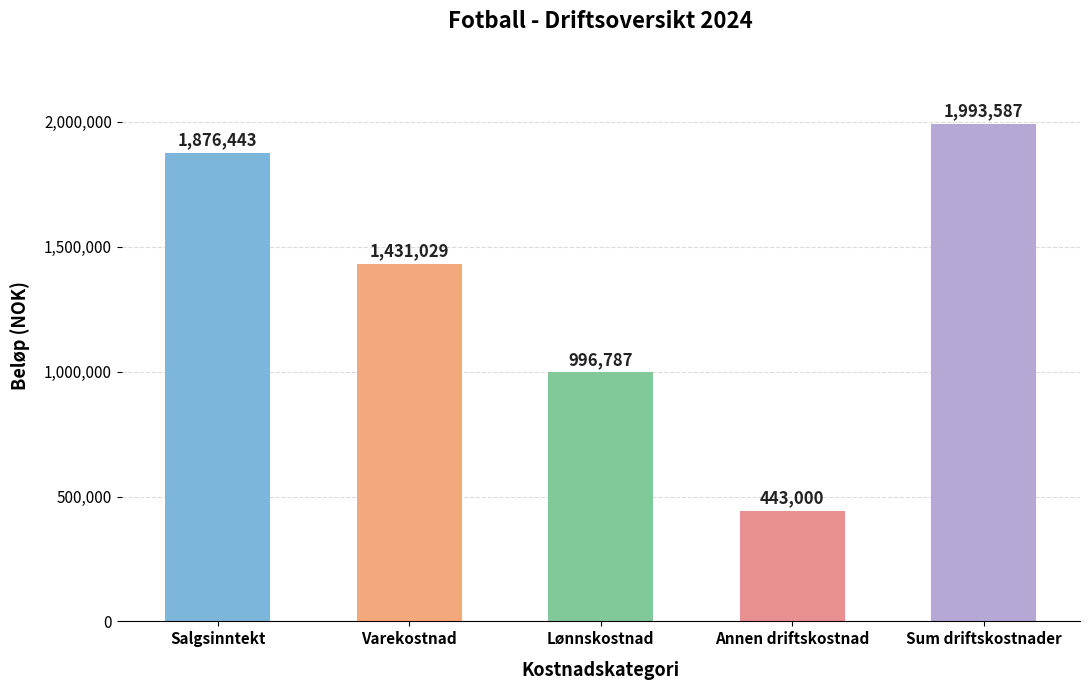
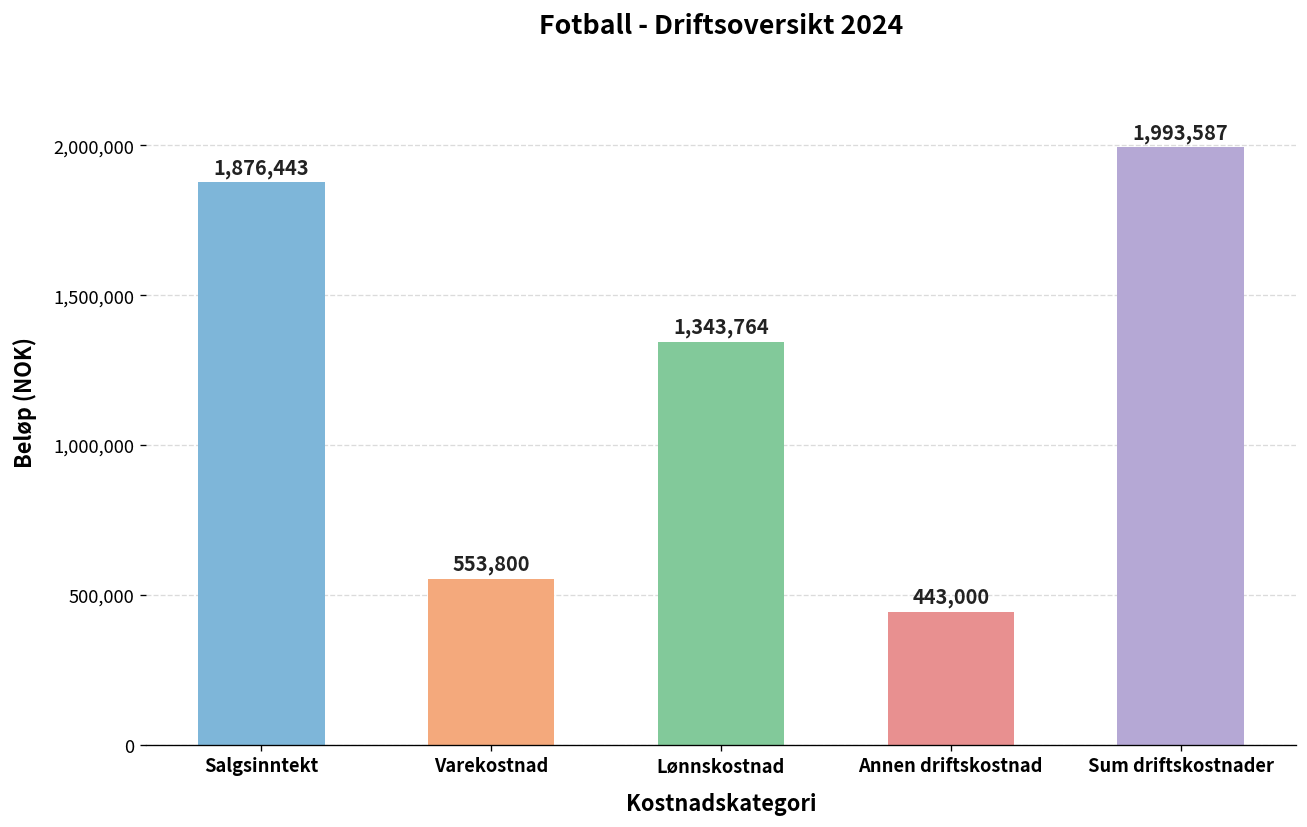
  {
    "Salgsinntekt": "1,876,443",
-   "Varekostnad": "1,431,029",
-   "Lønnskostnad": "996,787",
+   "Varekostnad": "553,800",
+   "Lønnskostnad": "1,343,764",
    "Annen driftskostnad": "443,000",
    "Sum driftskostnader": "1,993,587"
  }
